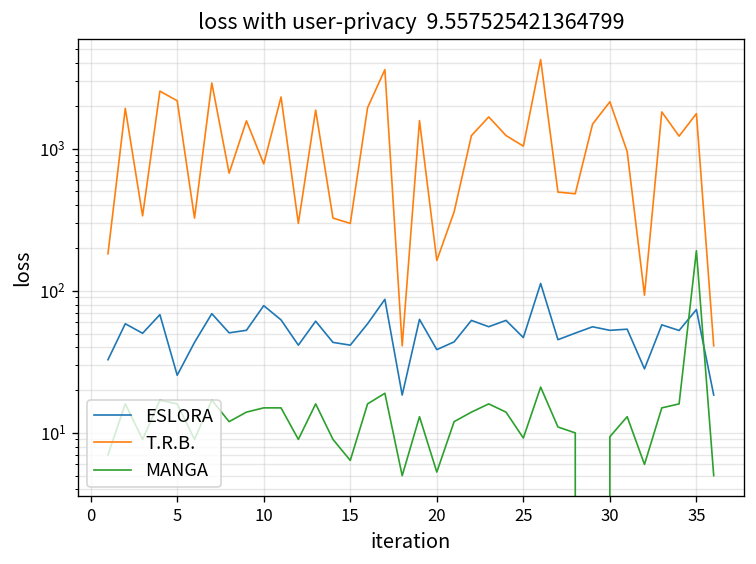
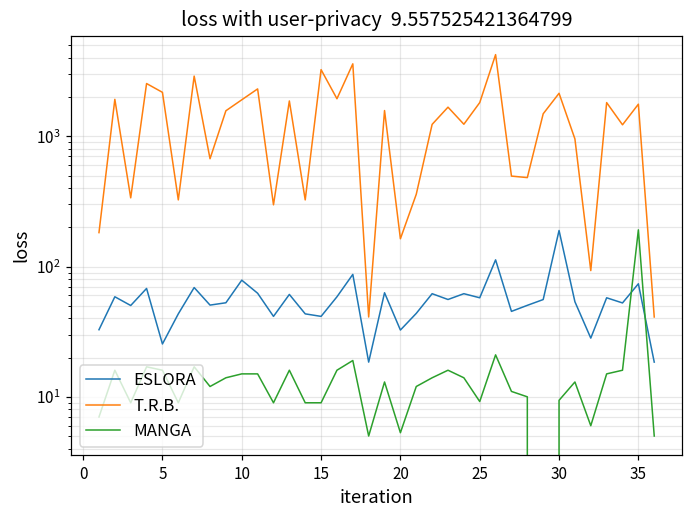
  {
    "ESLORA": {
      "5": 25,
      "10": 80,
      "15": 41,
-     "20": 39,
-     "25": 47,
-     "30": 50,
+     "20": 33,
+     "25": 60,
+     "30": 190,
      "35": 70
    },
    "T.R.B.": {
      "5": 2200,
-     "10": 800,
-     "15": 300,
+     "10": 1900,
+     "15": 3200,
      "20": 160,
-     "25": 1000,
+     "25": 1800,
      "30": 2100,
      "35": 1800
    },
    "MANGA": {
      "10": 15,
-     "15": 6,
+     "15": 9,
      "20": 5,
      "25": 9,
      "30": 9,
      "35": 190
    }
  }
